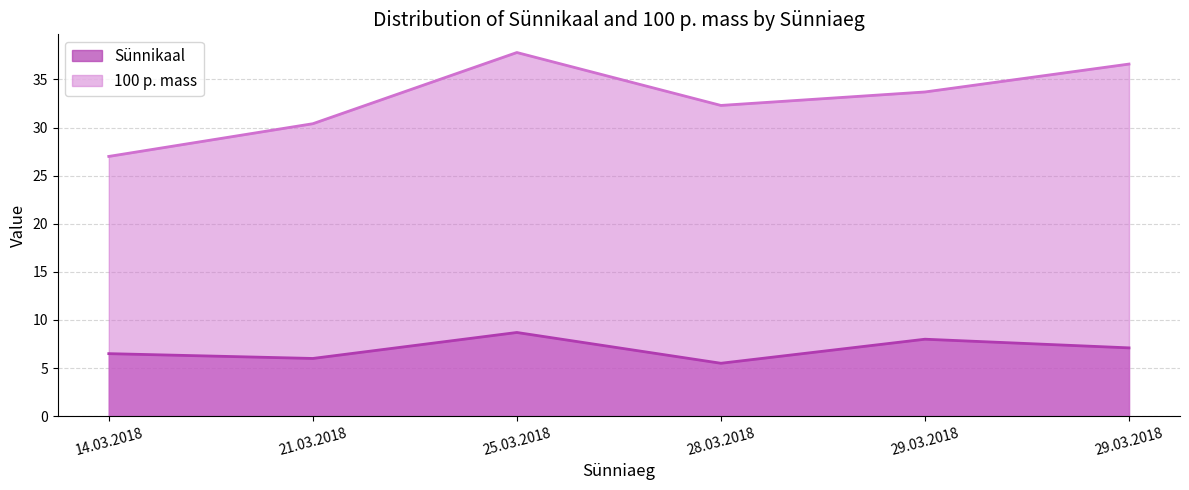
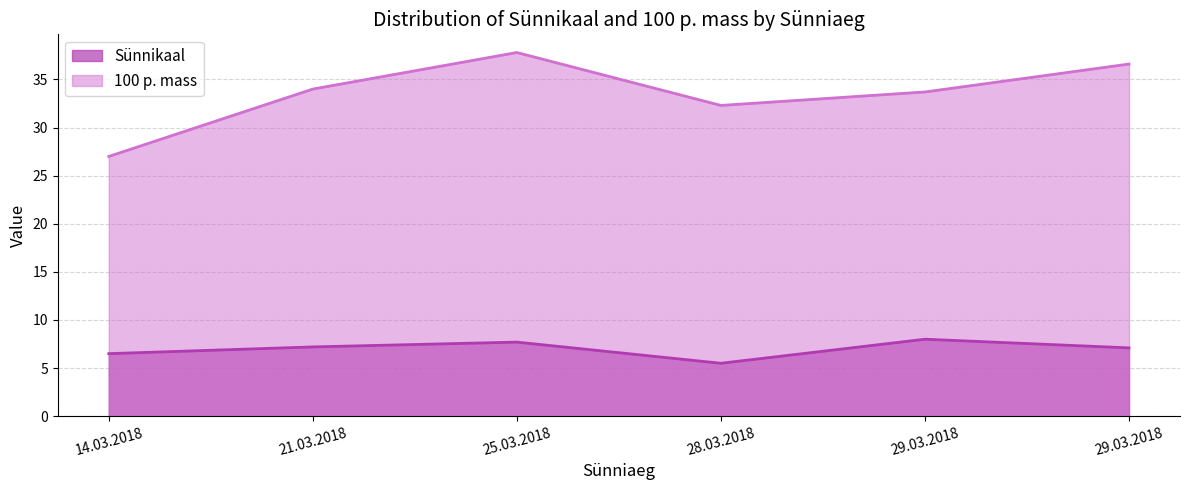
  {
    "Sünnikaal": {
      "14.03.2018": 7,
-     "21.03.2018": 6,
-     "25.03.2018": 9,
+     "21.03.2018": 7,
+     "25.03.2018": 8,
      "28.03.2018": 6
    },
    "100 p. mass": {
      "14.03.2018": 27,
-     "21.03.2018": 30,
+     "21.03.2018": 34,
      "25.03.2018": 38,
      "28.03.2018": 32
    }
  }
